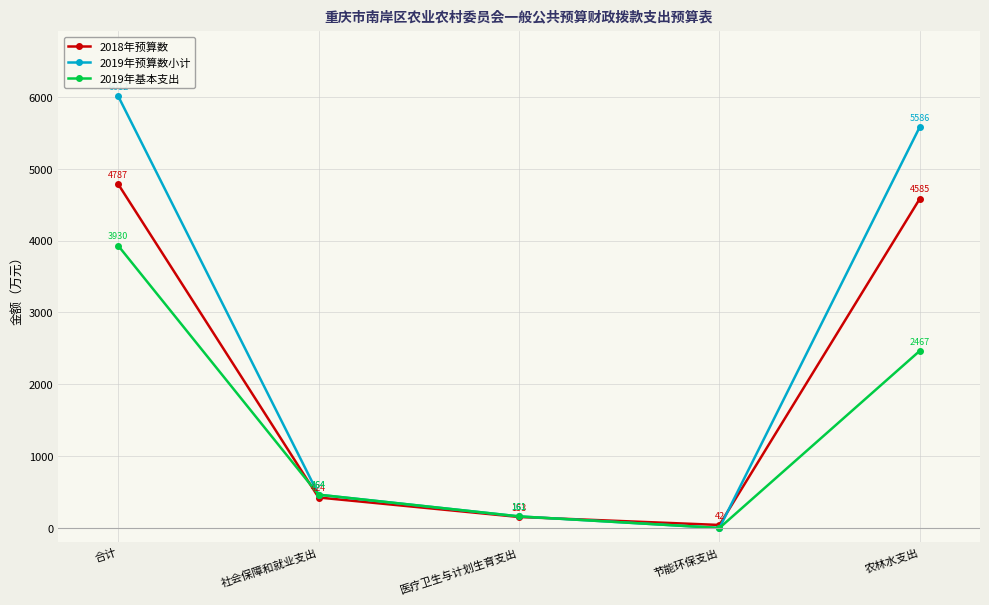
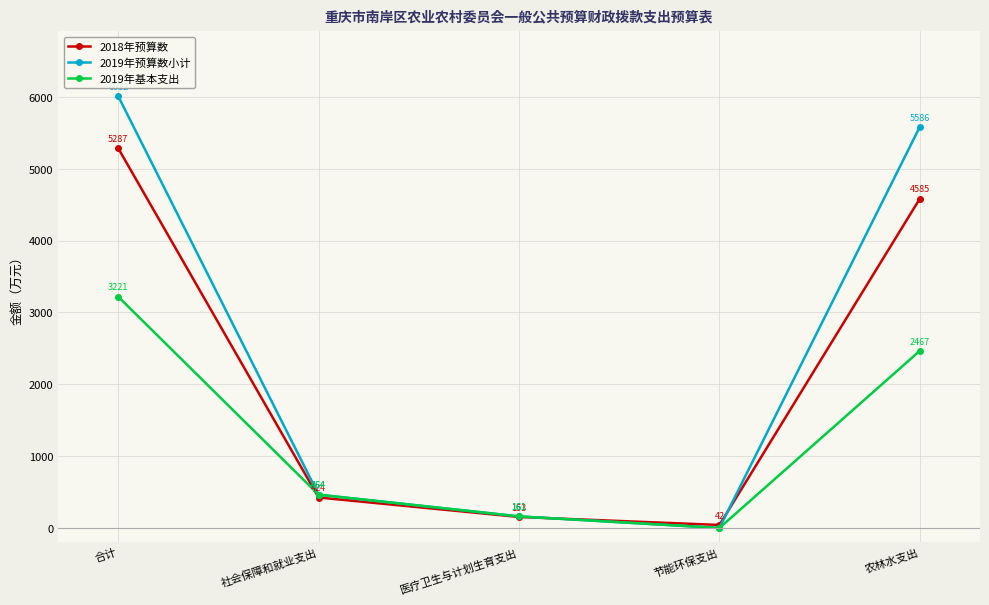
  {
    "2018年预算数": {
-     "合计": 4787,
+     "合计": 5287,
      "节能环保支出": 42,
      "农林水支出": 4585
    },
    "2019年预算数小计": {
      "农林水支出": 5586
    },
    "2019年基本支出": {
-     "合计": 3930,
+     "合计": 3221,
      "农林水支出": 2467
    }
  }
